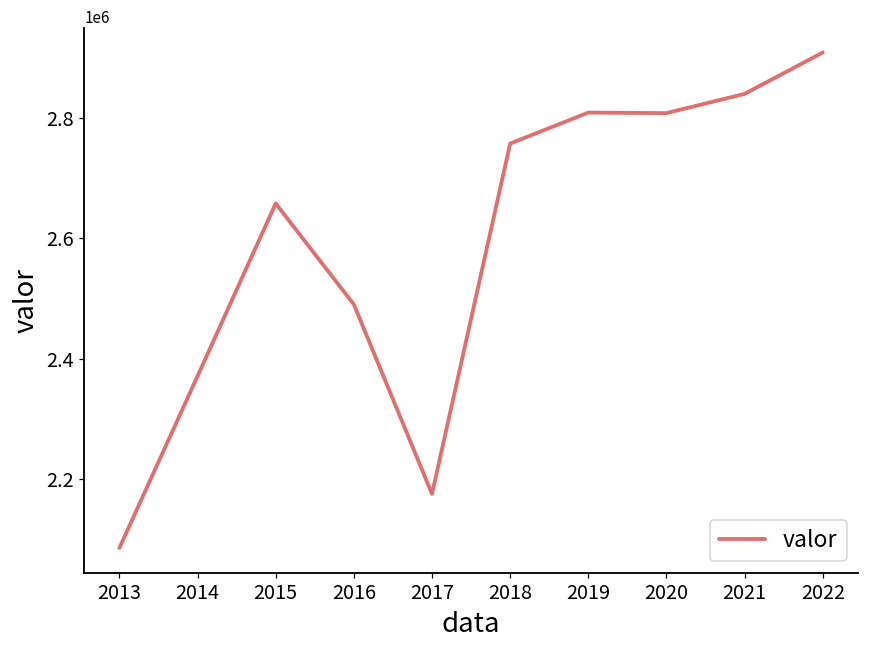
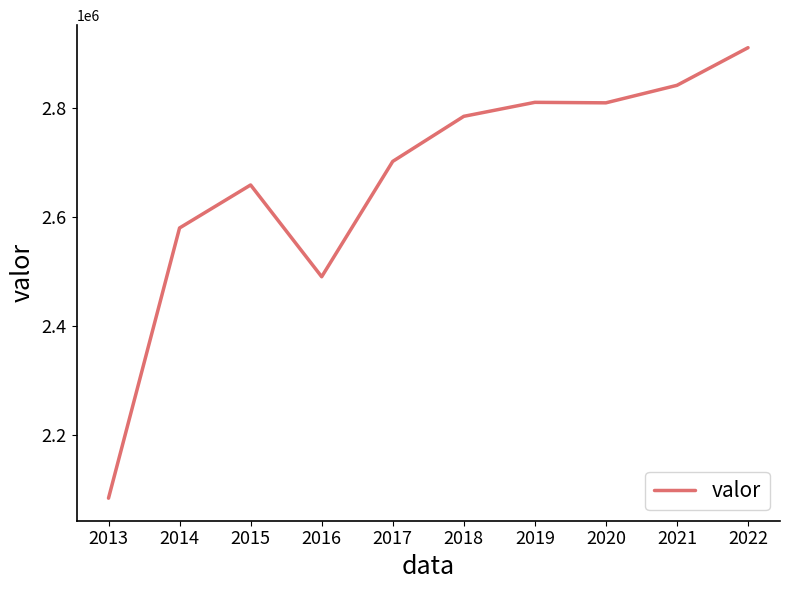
  {
    "2013": 2080000,
-   "2014": 2370000,
+   "2014": 2580000,
    "2015": 2660000,
    "2016": 2490000,
-   "2017": 2170000,
-   "2018": 2760000,
+   "2017": 2700000,
+   "2018": 2780000,
    "2019": 2810000,
    "2020": 2810000,
    "2021": 2840000,
    "2022": 2910000
  }
